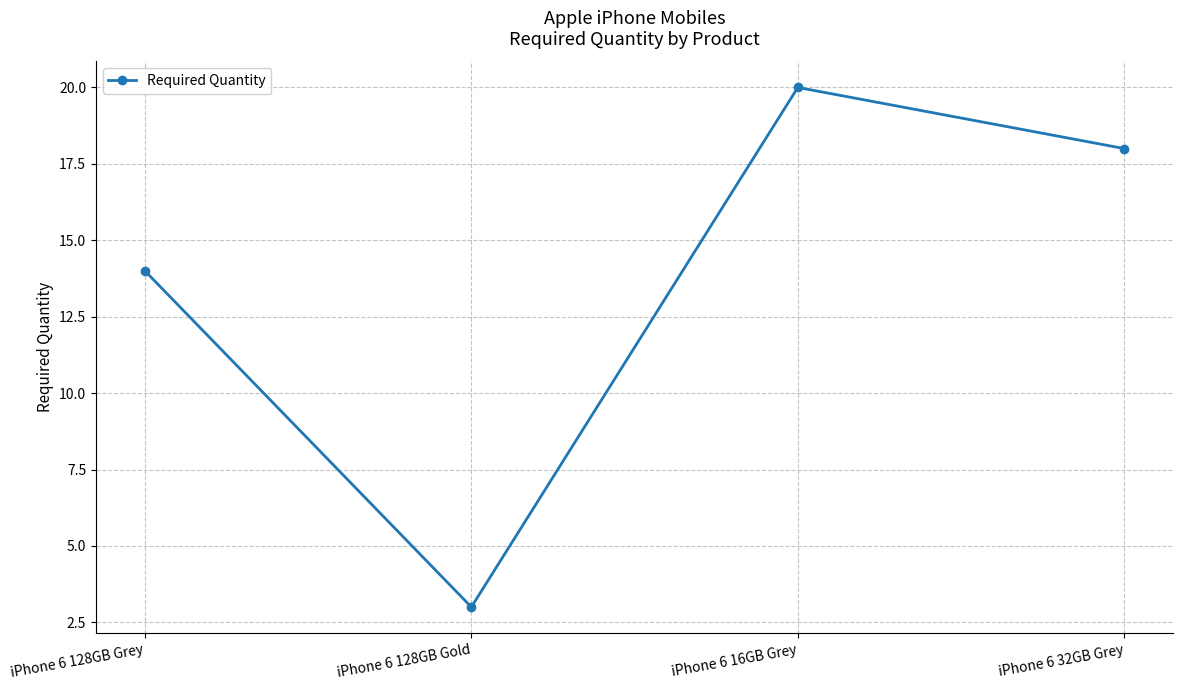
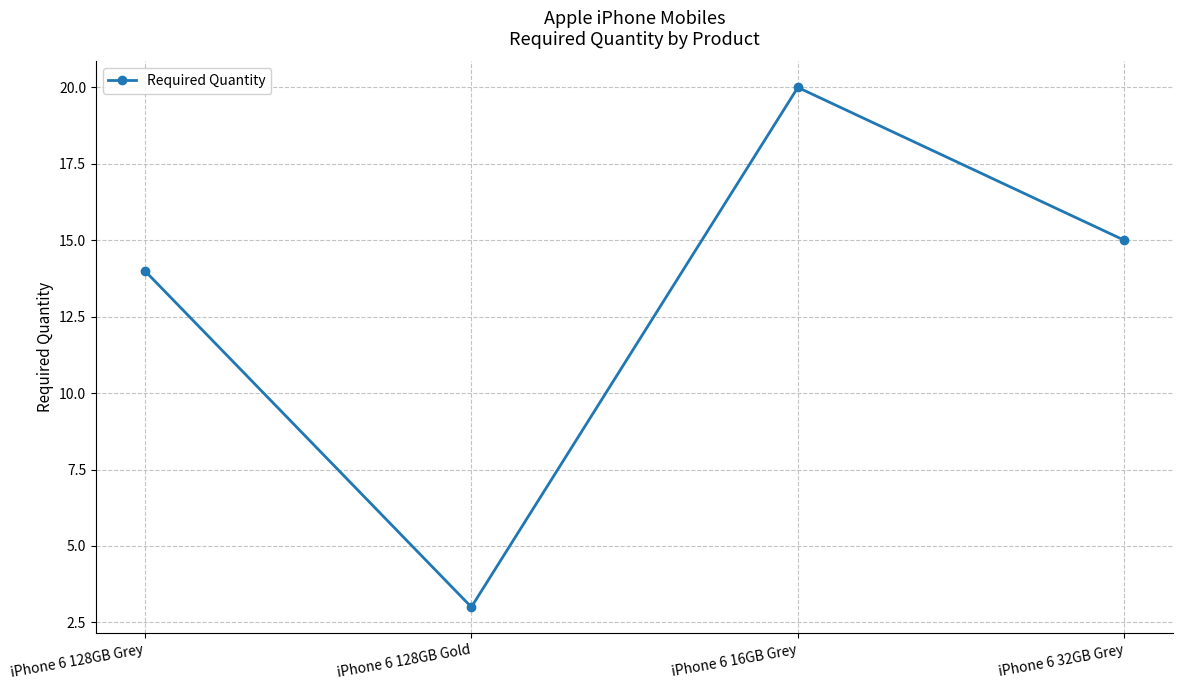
  {
    "iPhone 6 128GB Grey": 14,
    "iPhone 6 128GB Gold": 3,
    "iPhone 6 16GB Grey": 20,
-   "iPhone 6 32GB Grey": 18
+   "iPhone 6 32GB Grey": 15
  }
